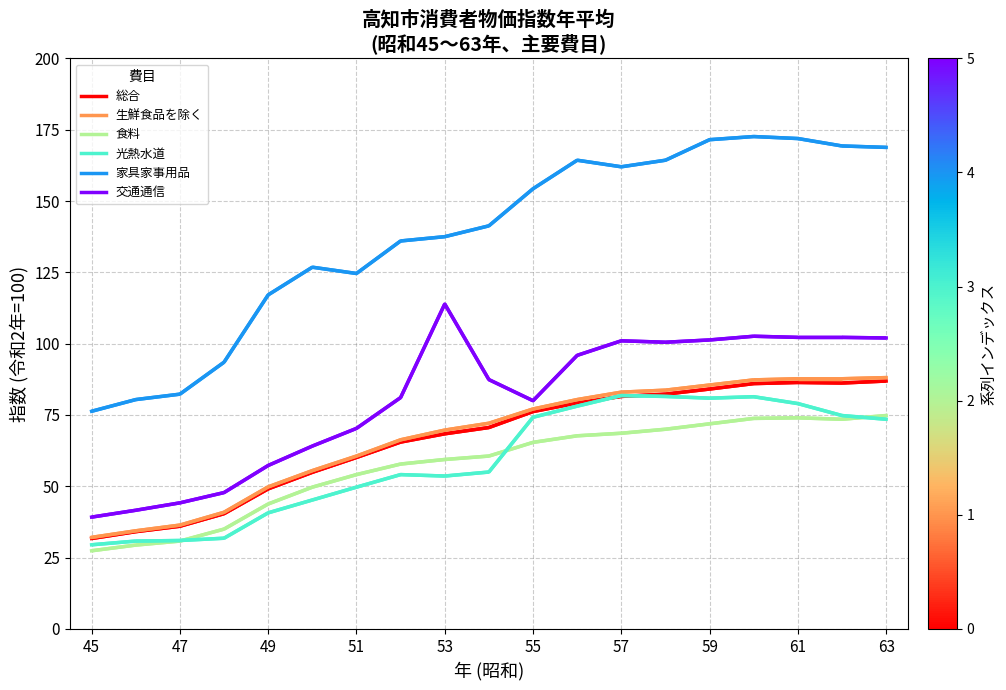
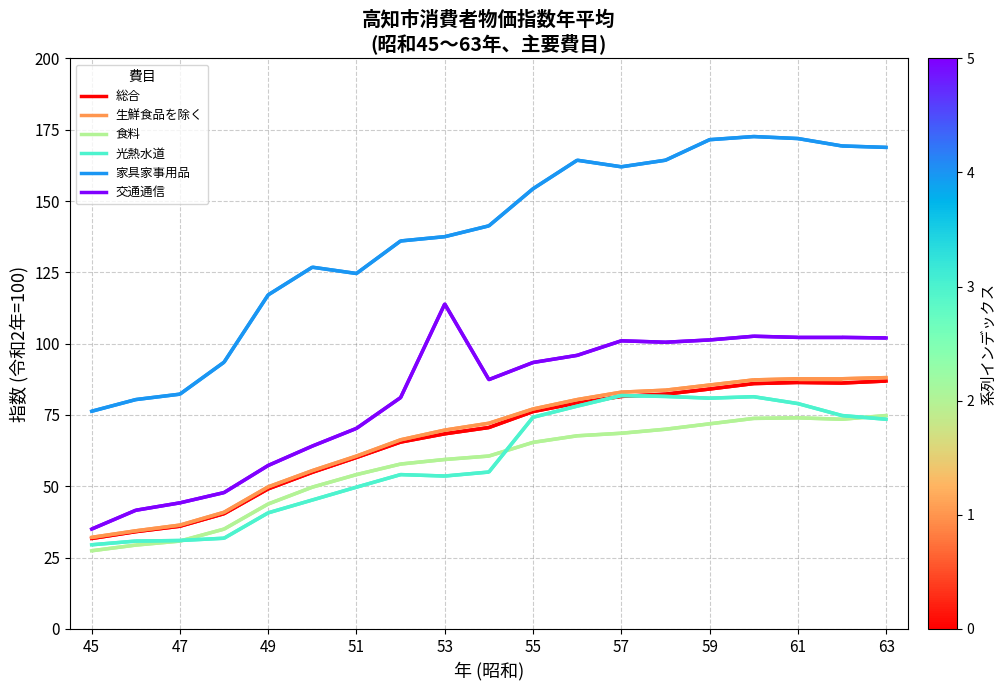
  {
    "総合": {
      "53": 68,
      "55": 76,
      "59": 84,
      "61": 86,
      "63": 87
    },
    "生鮮食品を除く": {
      "53": 70,
      "55": 77,
      "57": 83,
      "59": 86,
      "61": 88,
      "63": 88
    },
    "食料": {
      "45": 27,
      "49": 44,
      "51": 54,
      "53": 59,
      "55": 65,
      "57": 69,
      "59": 72,
      "61": 74,
      "63": 75
    },
    "光熱水道": {
      "45": 30,
      "49": 41,
      "51": 50,
      "53": 54,
      "55": 74,
      "59": 81,
      "61": 79,
      "63": 74
    },
    "家具家事用品": {
      "45": 76,
      "47": 82,
      "49": 117,
      "51": 125,
      "53": 138,
      "55": 154,
      "57": 162,
      "59": 172,
      "61": 172,
      "63": 169
    },
    "交通通信": {
-     "45": 39,
+     "45": 35,
      "47": 44,
      "49": 57,
      "51": 70,
      "53": 114,
-     "55": 80,
+     "55": 93,
      "57": 101,
      "59": 101,
      "61": 102,
      "63": 102
    }
  }
